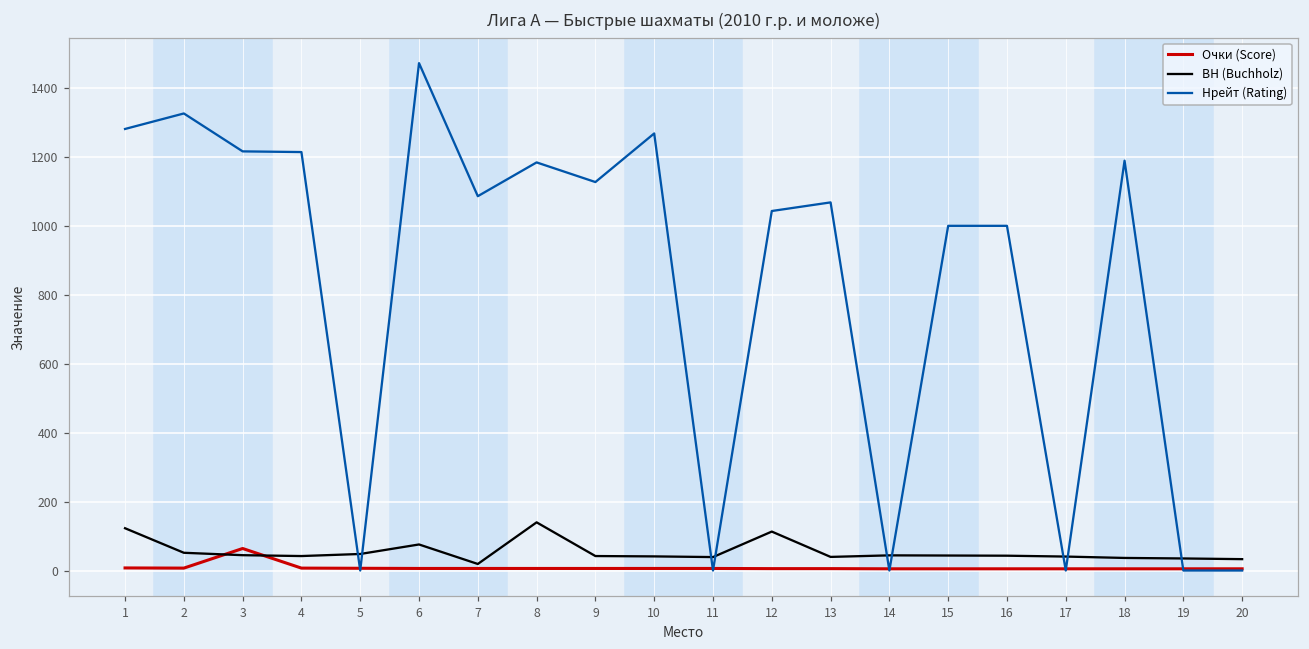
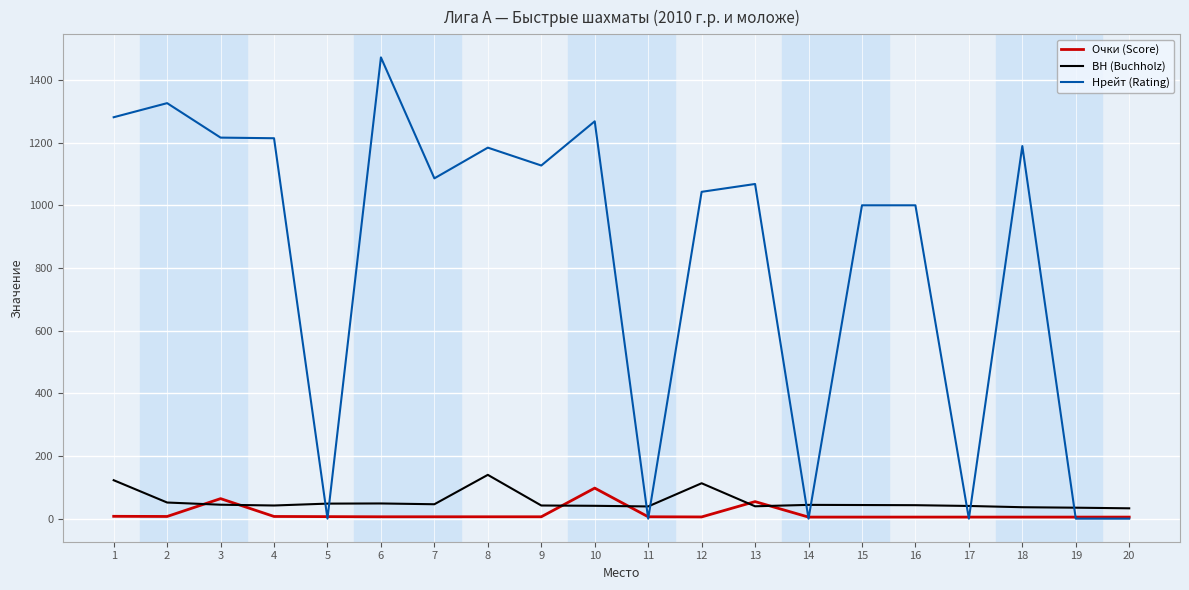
  {
    "Очки (Score)": {
      "1": 10,
      "2": 10,
      "3": 60,
      "4": 10,
      "6": 10,
      "7": 10,
      "8": 10,
      "9": 10,
-     "10": 10,
+     "10": 100,
      "12": 10,
-     "13": 10,
+     "13": 50,
      "15": 10,
      "16": 10,
      "18": 10
    },
    "BH (Buchholz)": {
      "1": 120,
      "2": 50,
      "3": 40,
      "4": 40,
      "5": 50,
-     "6": 80,
-     "7": 20,
+     "6": 50,
+     "7": 50,
      "8": 140,
      "9": 40,
      "10": 40,
      "11": 40,
      "12": 110,
      "13": 40,
      "14": 40,
      "15": 40,
      "16": 40,
      "17": 40,
      "18": 40,
      "19": 40,
      "20": 30
    },
    "Нрейт (Rating)": {
      "1": 1280,
      "2": 1330,
      "3": 1220,
      "4": 1210,
      "6": 1470,
      "7": 1090,
      "8": 1180,
      "9": 1130,
      "10": 1270,
      "12": 1040,
      "13": 1070,
      "15": 1000,
      "16": 1000,
      "18": 1190
    }
  }
